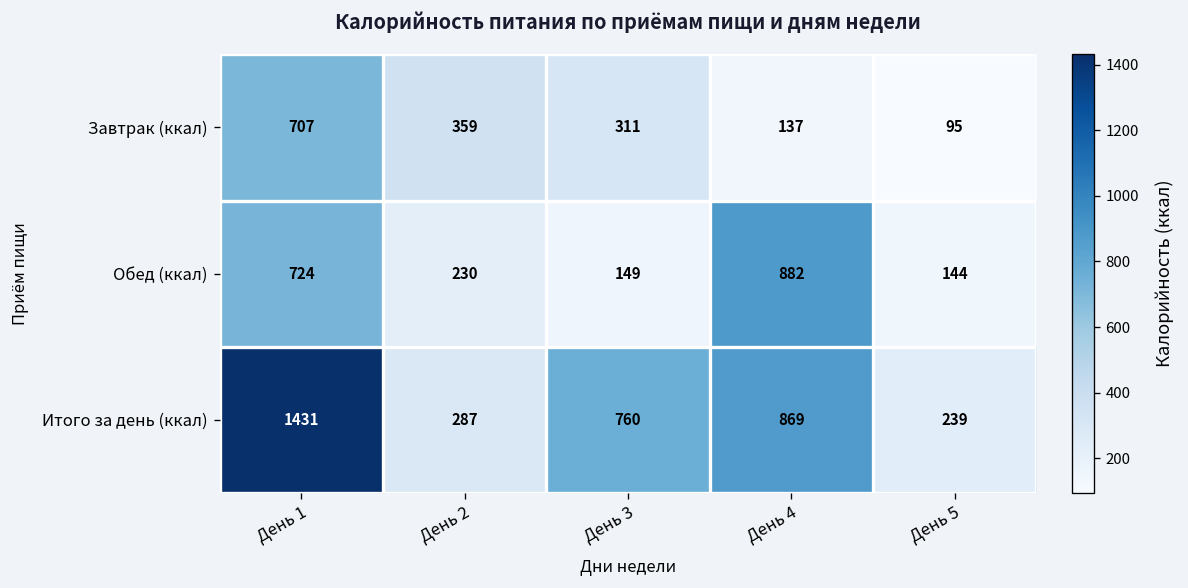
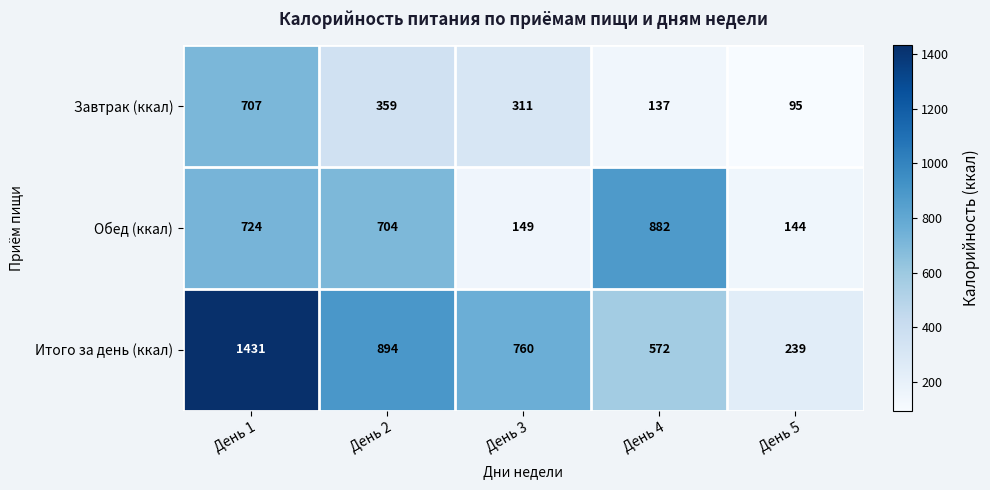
  {
    "Завтрак (ккал)": {
      "День 1": 707,
      "День 2": 359,
      "День 3": 311,
      "День 4": 137,
      "День 5": 95
    },
    "Обед (ккал)": {
      "День 1": 724,
-     "День 2": 230,
+     "День 2": 704,
      "День 3": 149,
      "День 4": 882,
      "День 5": 144
    },
    "Итого за день (ккал)": {
      "День 1": 1431,
-     "День 2": 287,
+     "День 2": 894,
      "День 3": 760,
-     "День 4": 869,
+     "День 4": 572,
      "День 5": 239
    }
  }
